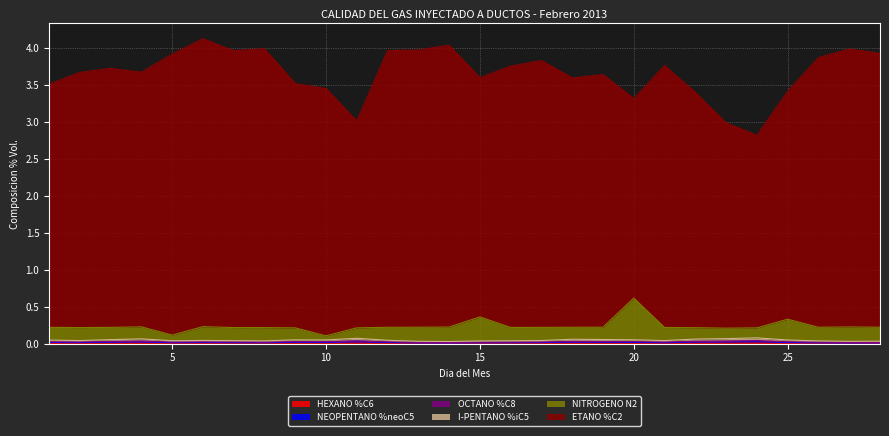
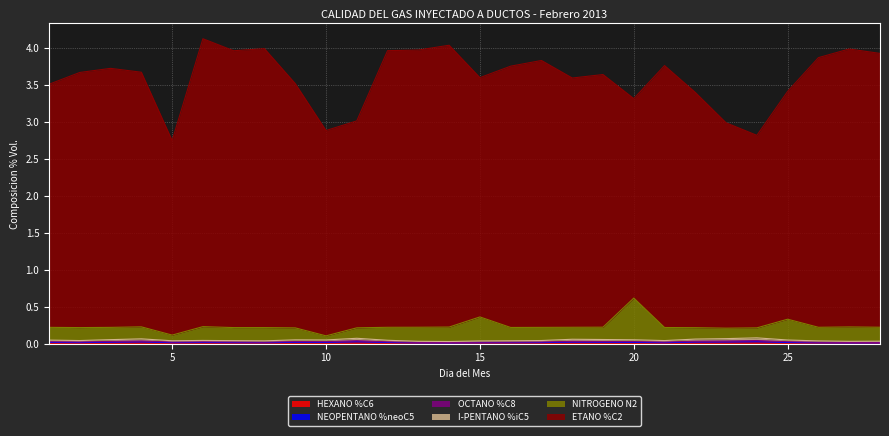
  {
    "NITROGENO N2": {
      "5": 0.1,
      "10": 0.1,
      "15": 0.3,
      "20": 0.6,
      "25": 0.3
    },
    "ETANO %C2": {
-     "5": 3.8,
-     "10": 3.3,
+     "5": 2.6,
+     "10": 2.8,
      "15": 3.2,
      "20": 2.7,
      "25": 3.1
    }
  }
